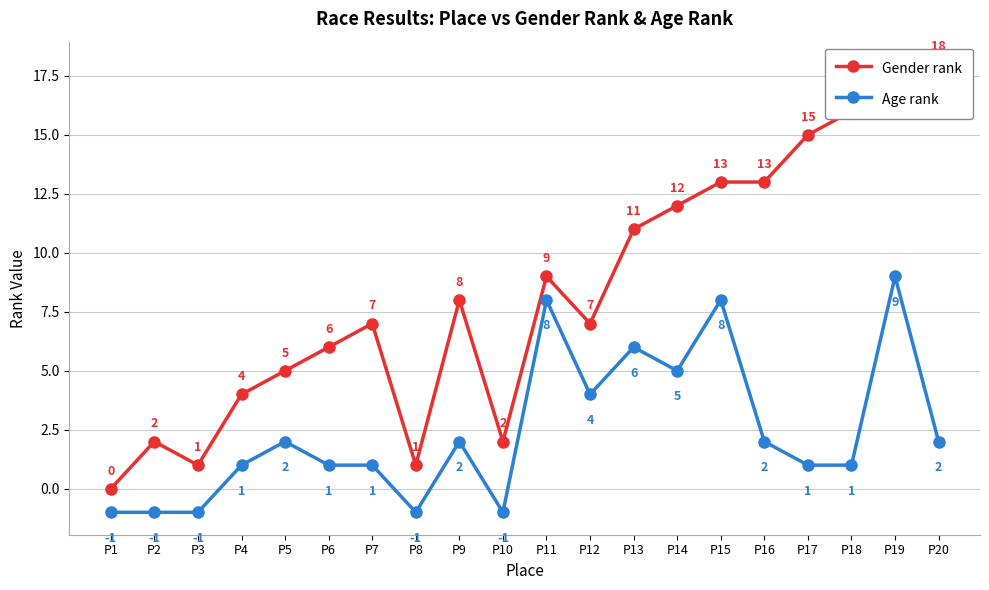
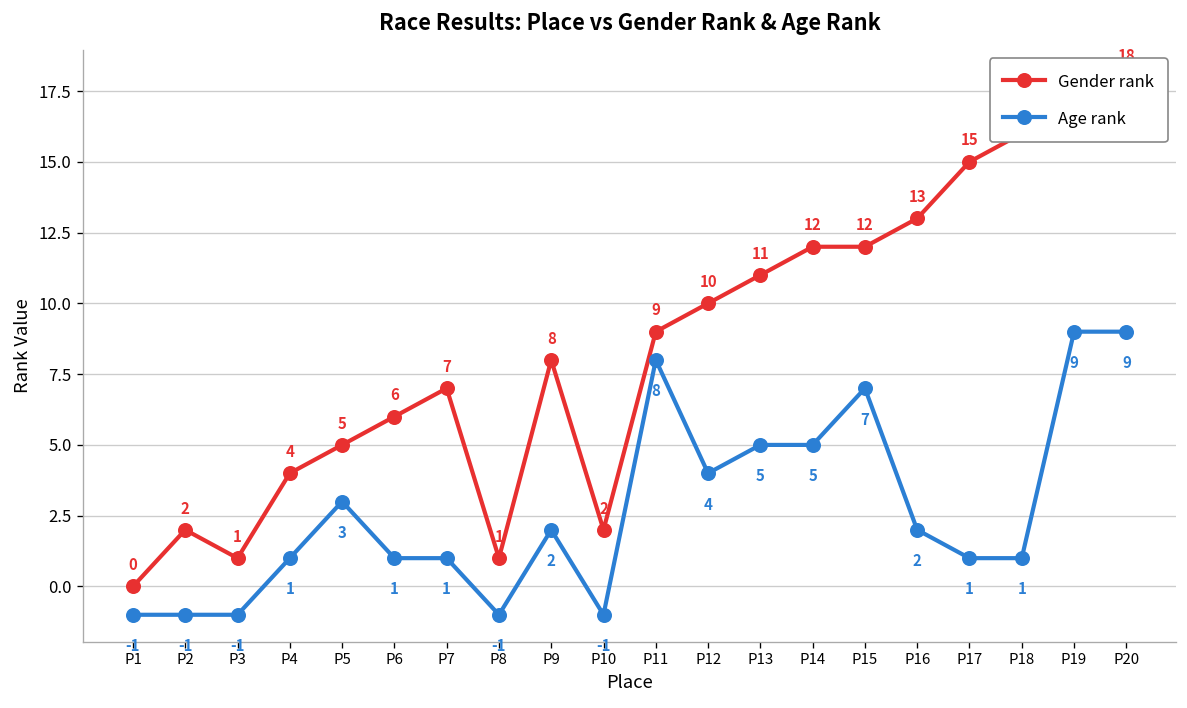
  {
    "Gender rank": {
      "P1": 0,
      "P2": 2,
      "P3": 1,
      "P4": 4,
      "P5": 5,
      "P6": 6,
      "P7": 7,
      "P8": 1,
      "P9": 8,
      "P10": 2,
      "P11": 9,
-     "P12": 7,
+     "P12": 10,
      "P13": 11,
      "P14": 12,
-     "P15": 13,
+     "P15": 12,
      "P16": 13,
      "P17": 15
    },
    "Age rank": {
      "P1": -1,
      "P2": -1,
      "P3": -1,
      "P4": 1,
-     "P5": 2,
+     "P5": 3,
      "P6": 1,
      "P7": 1,
      "P8": -1,
      "P9": 2,
      "P10": -1,
      "P11": 8,
      "P12": 4,
-     "P13": 6,
+     "P13": 5,
      "P14": 5,
-     "P15": 8,
+     "P15": 7,
      "P16": 2,
      "P17": 1,
      "P18": 1,
      "P19": 9,
-     "P20": 2
+     "P20": 9
    }
  }
